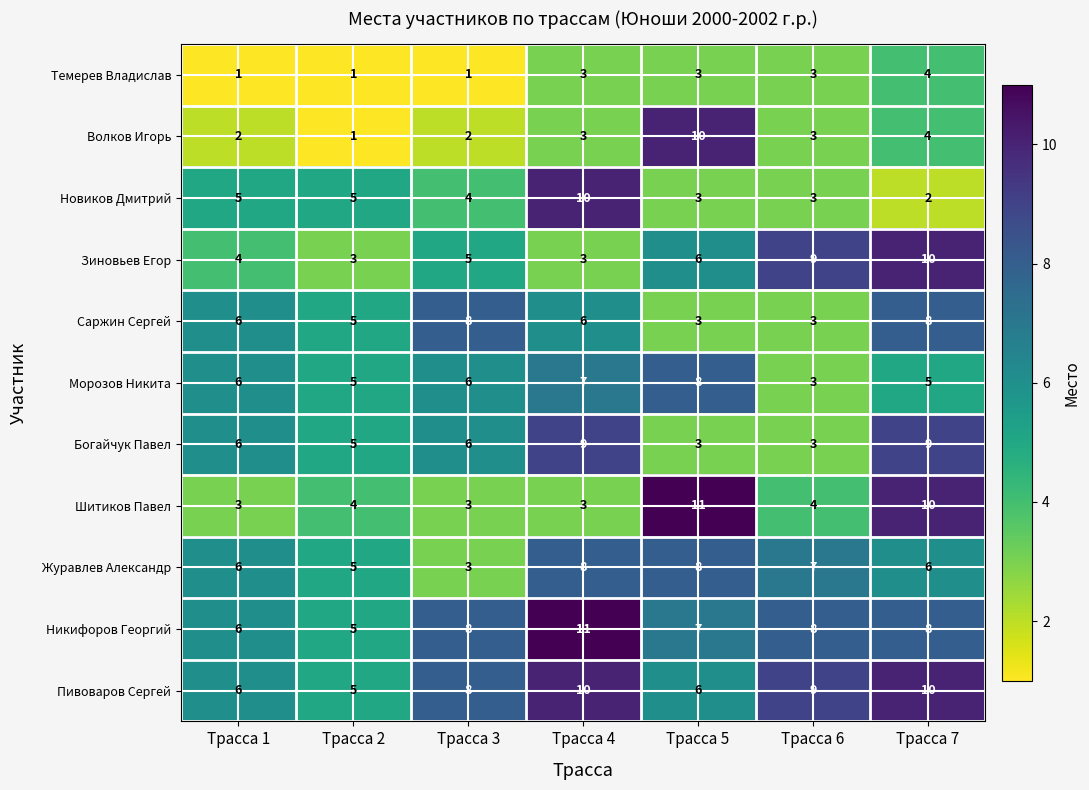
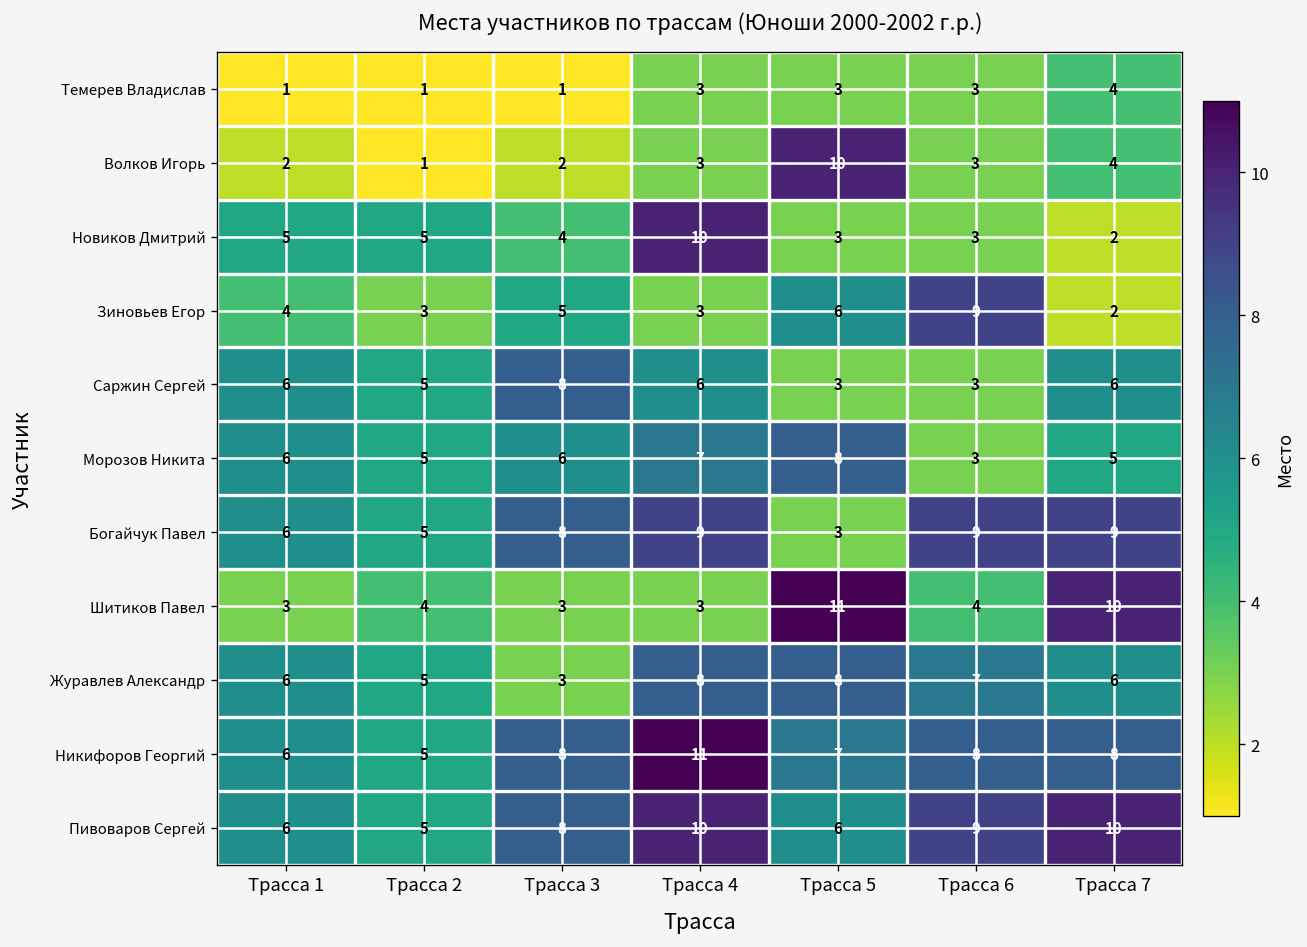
  {
    "Темерев Владислав": {
      "Трасса 1": 1,
      "Трасса 2": 1,
      "Трасса 3": 1,
      "Трасса 4": 3,
      "Трасса 5": 3,
      "Трасса 6": 3,
      "Трасса 7": 4
    },
    "Волков Игорь": {
      "Трасса 1": 2,
      "Трасса 2": 1,
      "Трасса 3": 2,
      "Трасса 4": 3,
      "Трасса 5": 10,
      "Трасса 6": 3,
      "Трасса 7": 4
    },
    "Новиков Дмитрий": {
      "Трасса 1": 5,
      "Трасса 2": 5,
      "Трасса 3": 4,
      "Трасса 4": 10,
      "Трасса 5": 3,
      "Трасса 6": 3,
      "Трасса 7": 2
    },
    "Зиновьев Егор": {
      "Трасса 1": 4,
      "Трасса 2": 3,
      "Трасса 3": 5,
      "Трасса 4": 3,
      "Трасса 5": 6,
      "Трасса 6": 9,
-     "Трасса 7": 10
+     "Трасса 7": 2
    },
    "Саржин Сергей": {
      "Трасса 1": 6,
      "Трасса 2": 5,
      "Трасса 3": 8,
      "Трасса 4": 6,
      "Трасса 5": 3,
      "Трасса 6": 3,
-     "Трасса 7": 8
+     "Трасса 7": 6
    },
    "Морозов Никита": {
      "Трасса 1": 6,
      "Трасса 2": 5,
      "Трасса 3": 6,
      "Трасса 4": 7,
      "Трасса 5": 8,
      "Трасса 6": 3,
      "Трасса 7": 5
    },
    "Богайчук Павел": {
      "Трасса 1": 6,
      "Трасса 2": 5,
-     "Трасса 3": 6,
+     "Трасса 3": 8,
      "Трасса 4": 9,
      "Трасса 5": 3,
-     "Трасса 6": 3,
+     "Трасса 6": 9,
      "Трасса 7": 9
    },
    "Шитиков Павел": {
      "Трасса 1": 3,
      "Трасса 2": 4,
      "Трасса 3": 3,
      "Трасса 4": 3,
      "Трасса 5": 11,
      "Трасса 6": 4,
      "Трасса 7": 10
    },
    "Журавлев Александр": {
      "Трасса 1": 6,
      "Трасса 2": 5,
      "Трасса 3": 3,
      "Трасса 4": 8,
      "Трасса 5": 8,
      "Трасса 6": 7,
      "Трасса 7": 6
    },
    "Никифоров Георгий": {
      "Трасса 1": 6,
      "Трасса 2": 5,
      "Трасса 3": 8,
      "Трасса 4": 11,
      "Трасса 5": 7,
      "Трасса 6": 8,
      "Трасса 7": 8
    },
    "Пивоваров Сергей": {
      "Трасса 1": 6,
      "Трасса 2": 5,
      "Трасса 3": 8,
      "Трасса 4": 10,
      "Трасса 5": 6,
      "Трасса 6": 9,
      "Трасса 7": 10
    }
  }
